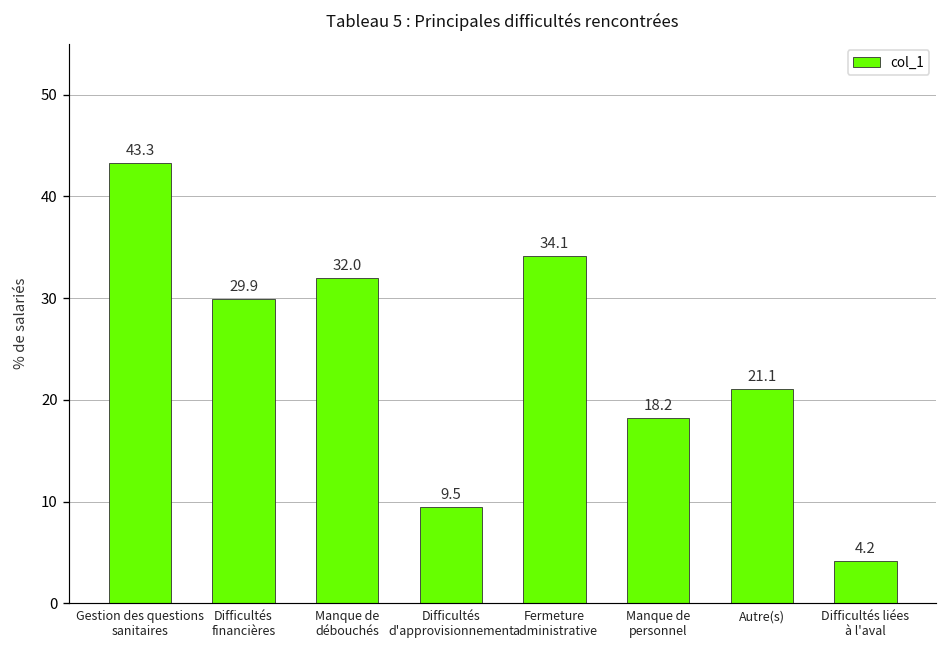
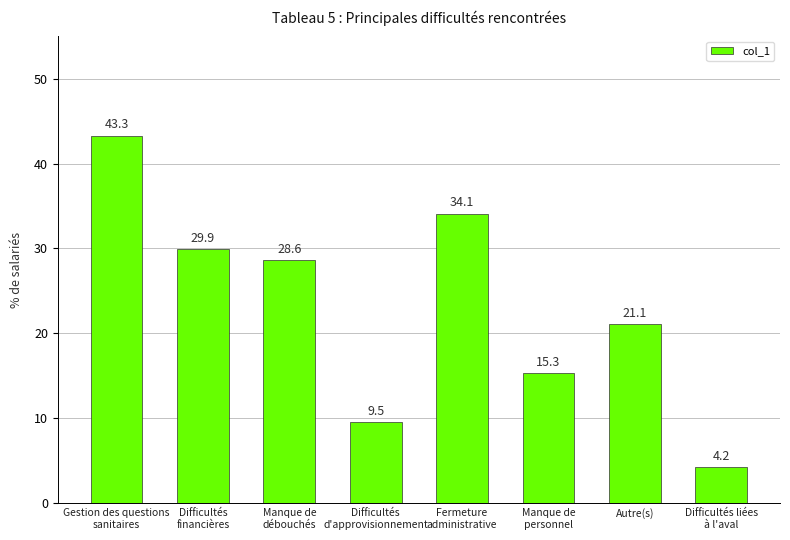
  {
    "Gestion des questions sanitaires": 43.3,
    "Difficultés financières": 29.9,
-   "Manque de débouchés": 32.0,
+   "Manque de débouchés": 28.6,
    "Difficultés d'approvisionnement": 9.5,
    "Fermeture administrative": 34.1,
-   "Manque de personnel": 18.2,
+   "Manque de personnel": 15.3,
    "Autre(s)": 21.1,
    "Difficultés liées à l'aval": 4.2
  }
